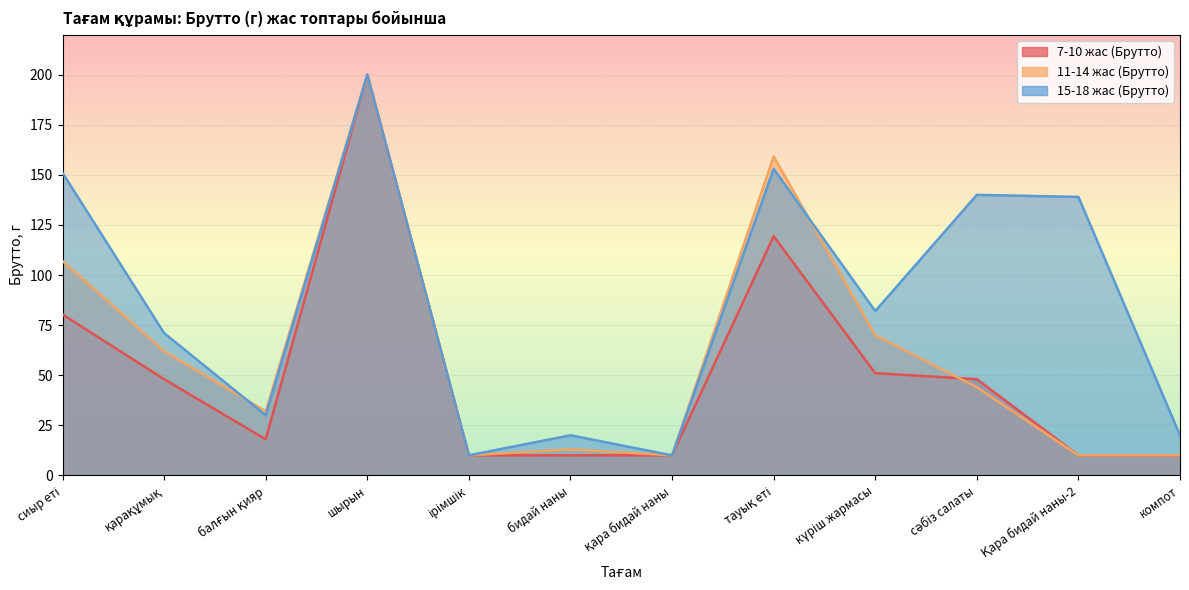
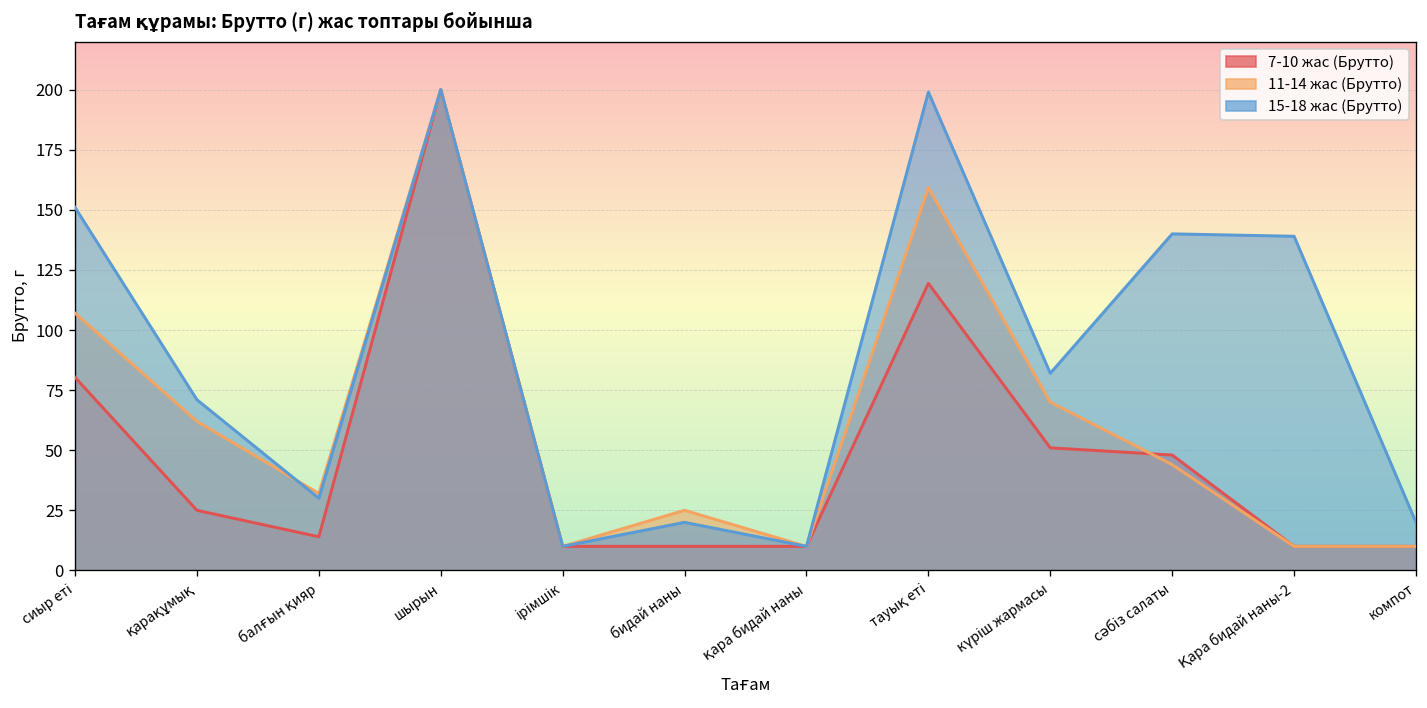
  {
    "7-10 жас (Брутто)": {
      "сиыр еті": 80,
-     "қарақұмық": 48,
-     "балғын қияр": 18,
+     "қарақұмық": 25,
+     "балғын қияр": 14,
      "бидай наны": 10,
      "тауық еті": 119,
      "күріш жармасы": 51,
      "сәбіз салаты": 48
    },
    "11-14 жас (Брутто)": {
      "сиыр еті": 107,
      "қарақұмық": 62,
      "балғын қияр": 32,
-     "бидай наны": 13,
+     "бидай наны": 25,
      "тауық еті": 159,
      "күріш жармасы": 70,
      "сәбіз салаты": 44
    },
    "15-18 жас (Брутто)": {
      "сиыр еті": 151,
      "қарақұмық": 71,
      "балғын қияр": 30,
      "бидай наны": 20,
-     "тауық еті": 153,
+     "тауық еті": 199,
      "күріш жармасы": 82,
      "сәбіз салаты": 140,
      "Қара бидай наны-2": 139,
      "компот": 20
    }
  }
